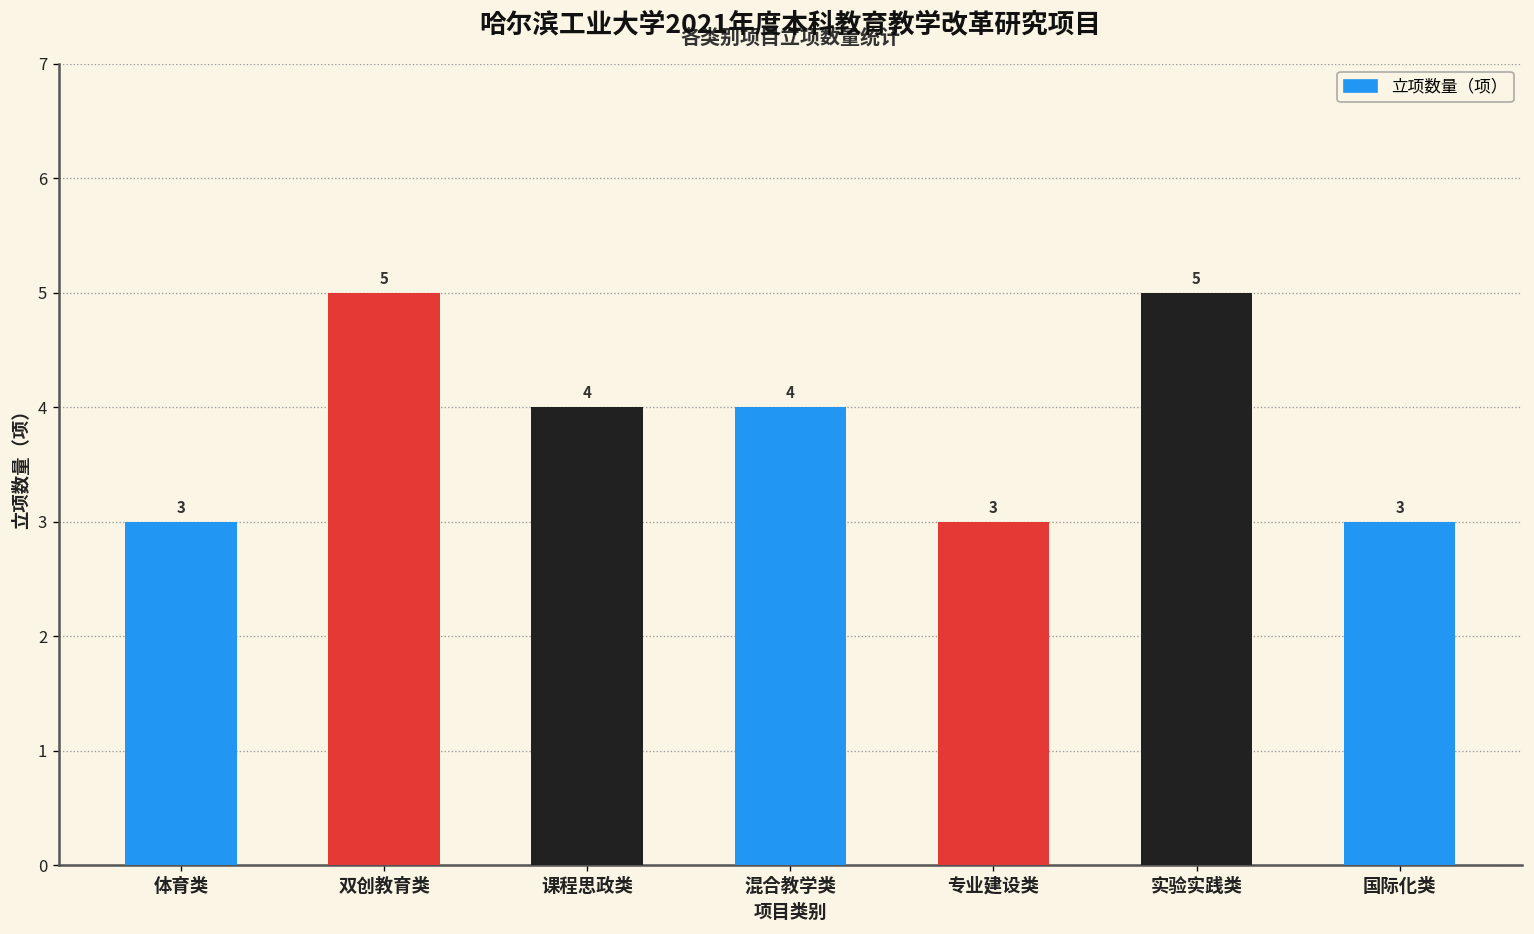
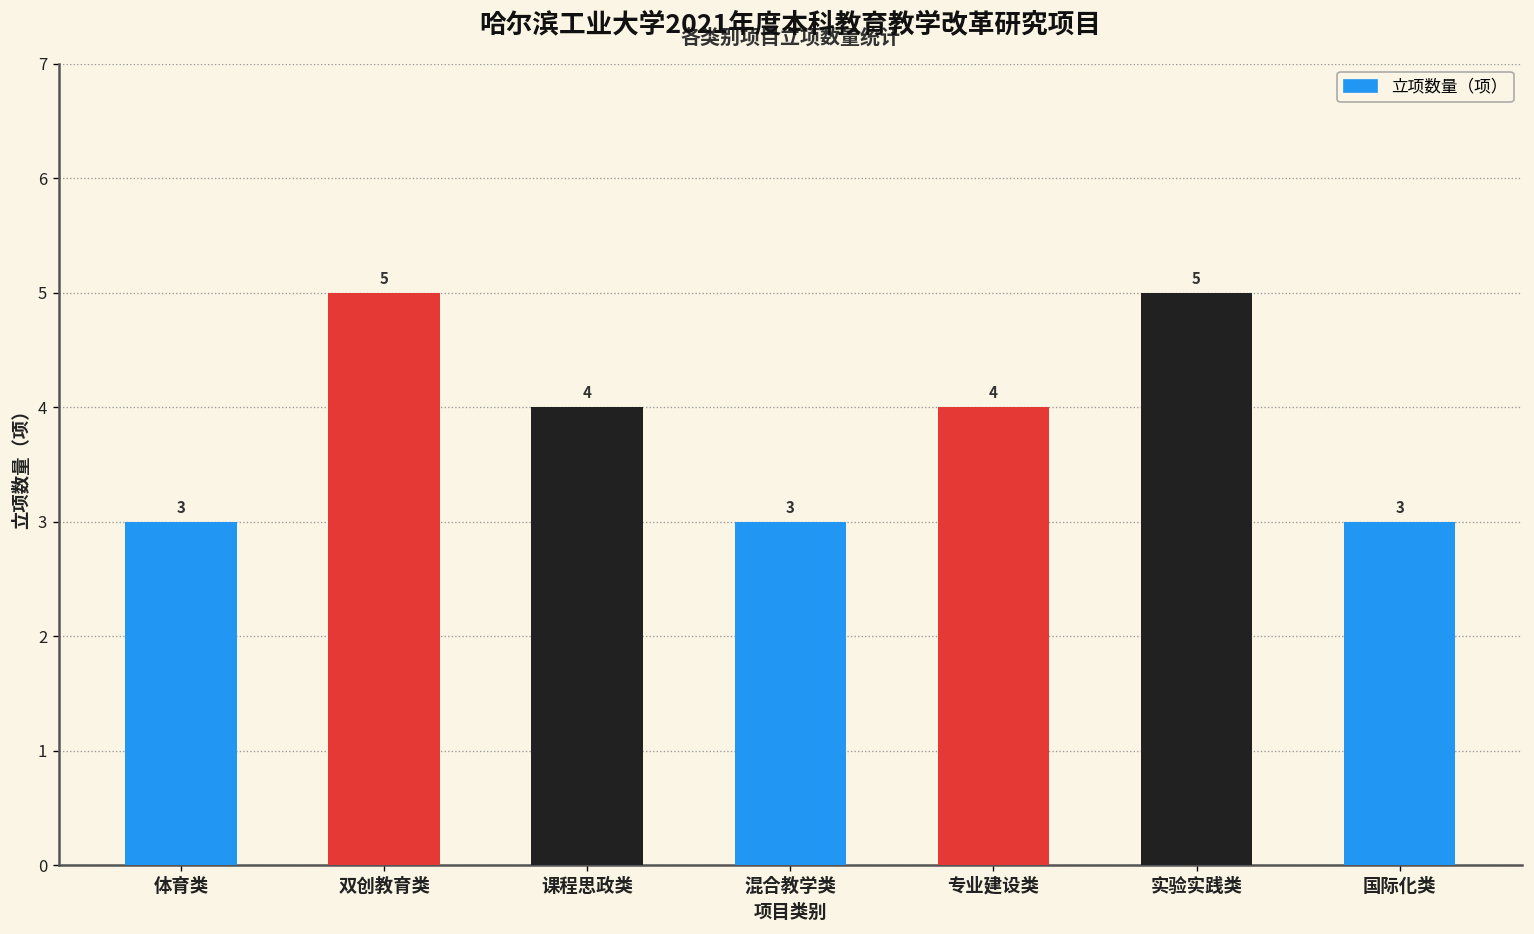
  {
    "体育类": 3,
    "双创教育类": 5,
    "课程思政类": 4,
-   "混合教学类": 4,
-   "专业建设类": 3,
+   "混合教学类": 3,
+   "专业建设类": 4,
    "实验实践类": 5,
    "国际化类": 3
  }
